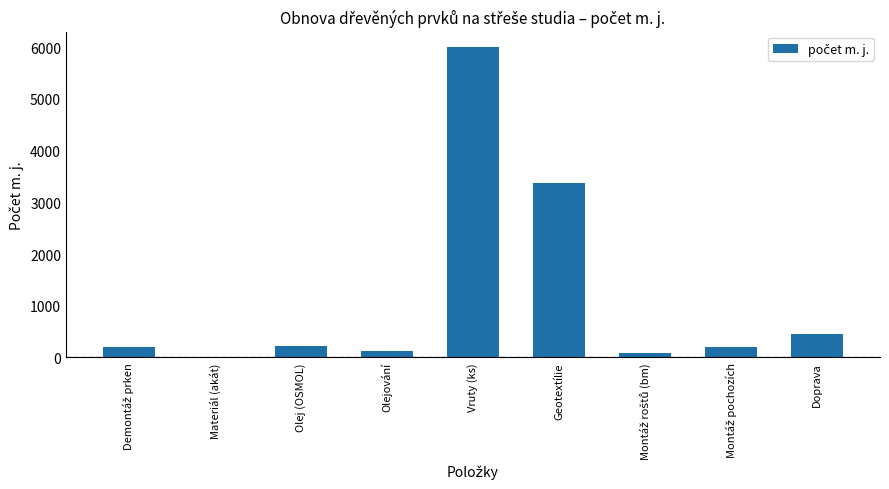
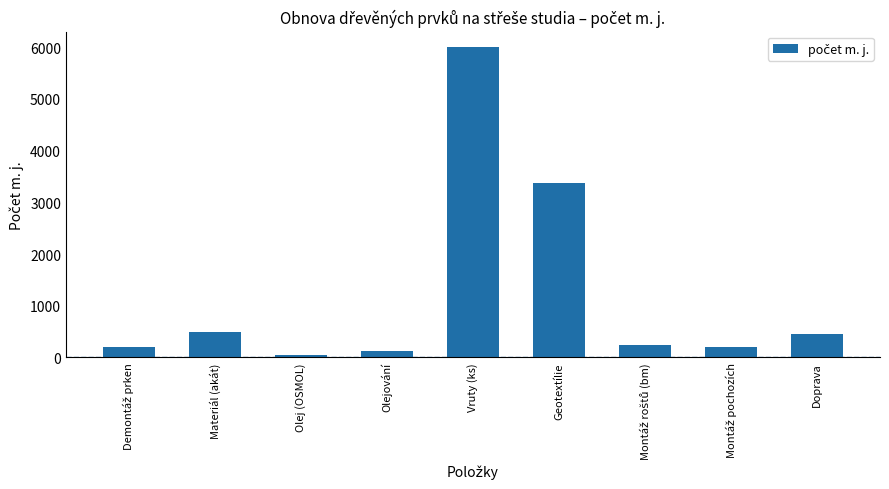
  {
    "Demontáž prken": 200,
-   "Materiál (akát)": 0,
-   "Olej (OSMOL)": 200,
+   "Materiál (akát)": 500,
+   "Olej (OSMOL)": 0,
    "Olejování": 100,
    "Vruty (ks)": 6000,
    "Geotextílie": 3400,
-   "Montáž roštů (bm)": 100,
+   "Montáž roštů (bm)": 300,
    "Montáž pochozích": 200,
    "Doprava": 500
  }
